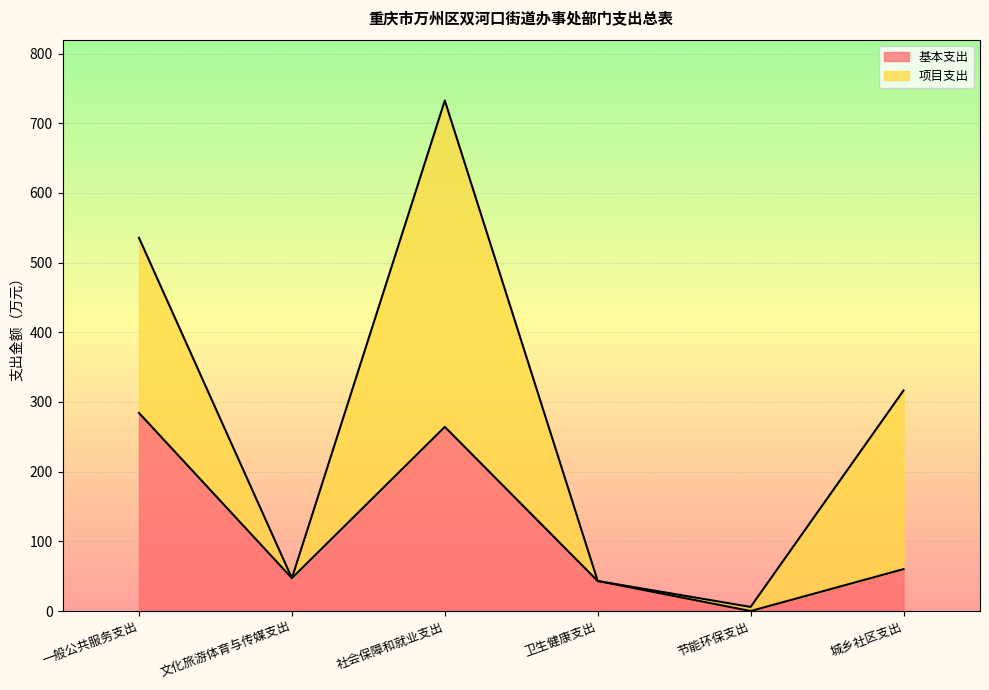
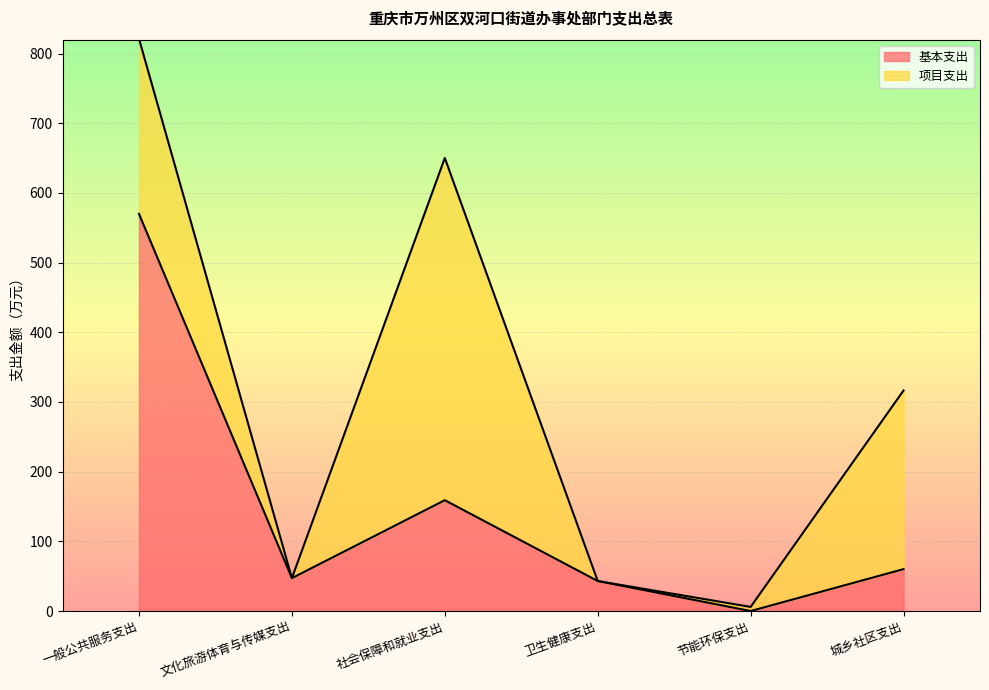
  {
    "基本支出": {
-     "一般公共服务支出": 280,
-     "社会保障和就业支出": 260,
+     "一般公共服务支出": 570,
+     "社会保障和就业支出": 160,
      "节能环保支出": 0,
      "城乡社区支出": 60
    },
    "项目支出": {
      "一般公共服务支出": 250,
-     "社会保障和就业支出": 470,
+     "社会保障和就业支出": 490,
      "节能环保支出": 10,
      "城乡社区支出": 260
    }
  }
